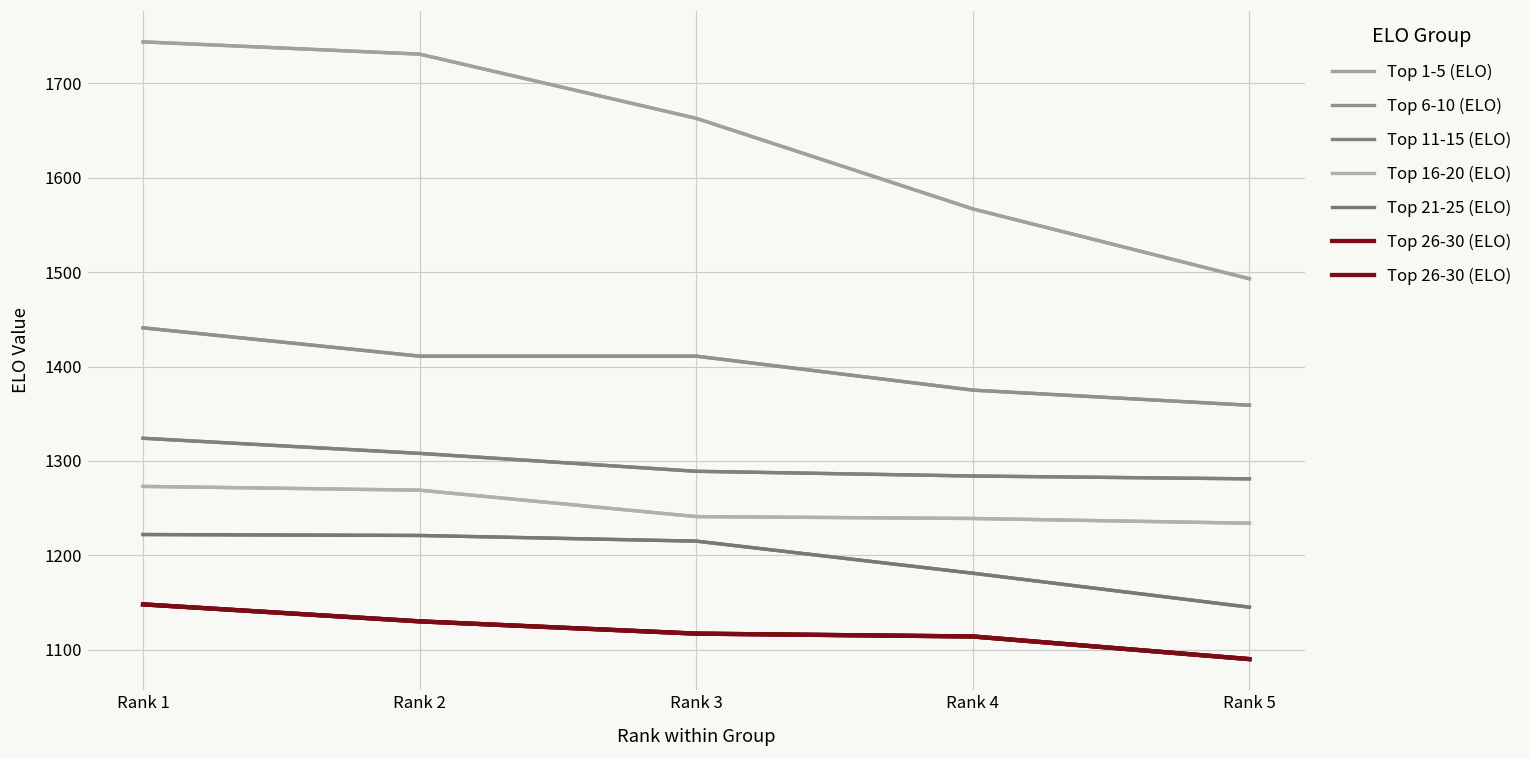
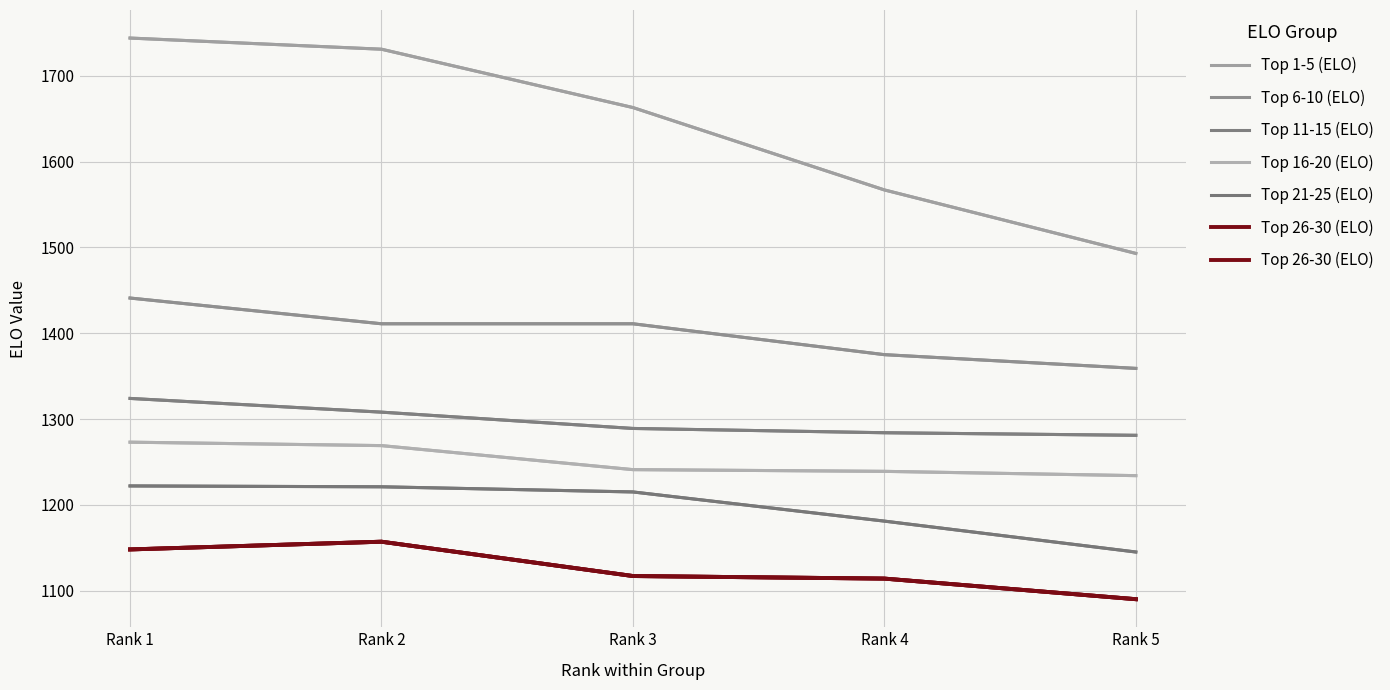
  {
    "Top 26-30 (ELO)": {
      "Rank 1": 1150,
-     "Rank 2": 1130,
+     "Rank 2": 1160,
      "Rank 3": 1120,
      "Rank 4": 1110,
      "Rank 5": 1090
    }
  }
